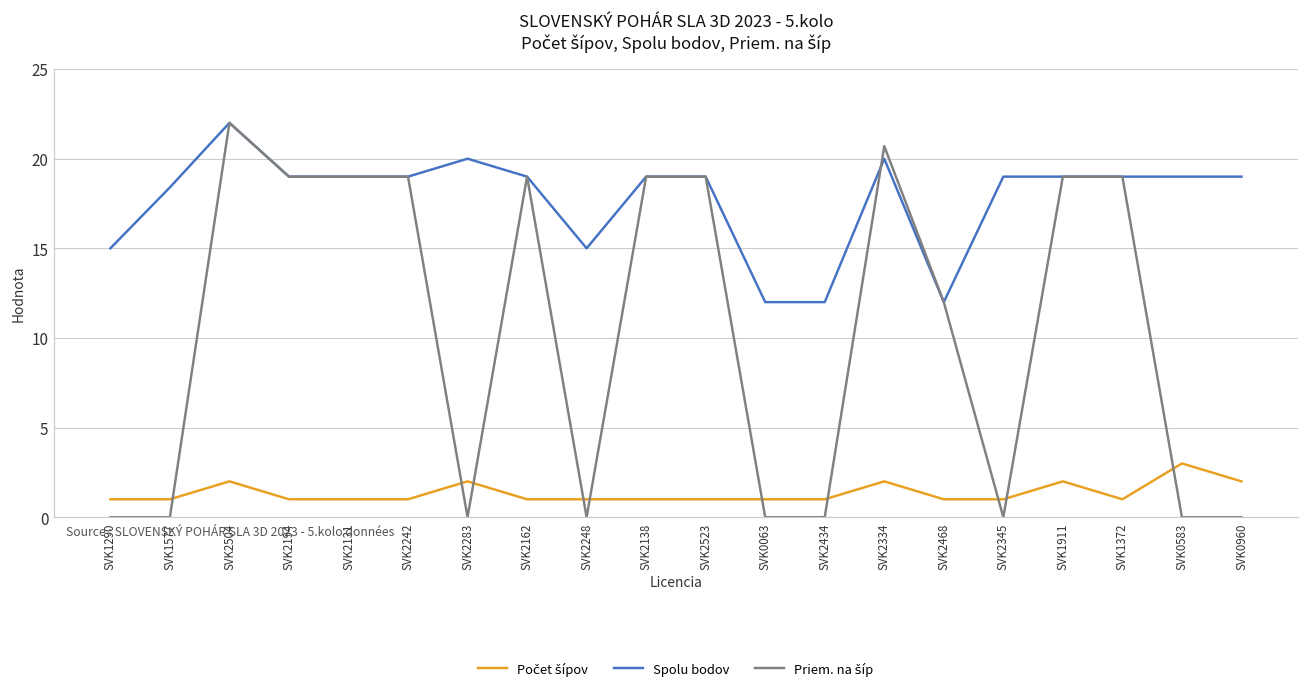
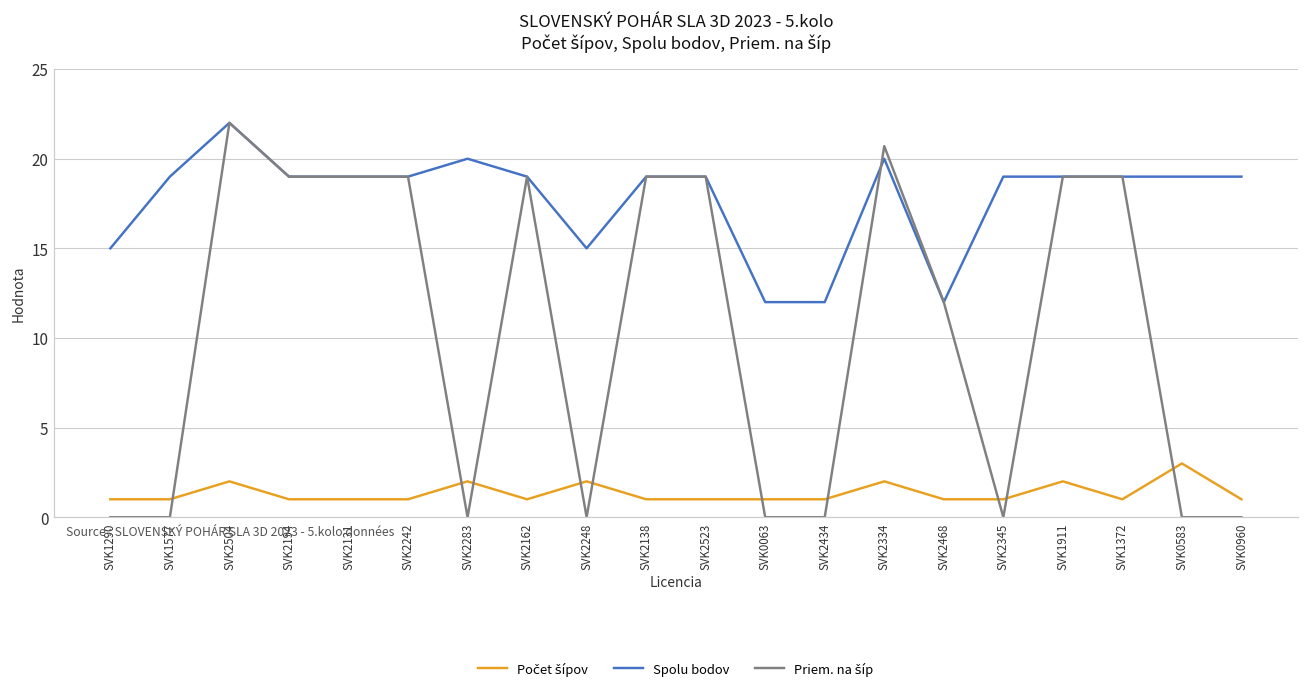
  {
    "Počet šípov": {
      "SVK1290": 1,
      "SVK1577": 1,
      "SVK2504": 2,
      "SVK2194": 1,
      "SVK2131": 1,
      "SVK2242": 1,
      "SVK2283": 2,
      "SVK2162": 1,
-     "SVK2248": 1,
+     "SVK2248": 2,
      "SVK2138": 1,
      "SVK2523": 1,
      "SVK0063": 1,
      "SVK2434": 1,
      "SVK2334": 2,
      "SVK2468": 1,
      "SVK2345": 1,
      "SVK1911": 2,
      "SVK1372": 1,
      "SVK0583": 3,
-     "SVK0960": 2
+     "SVK0960": 1
    },
    "Spolu bodov": {
      "SVK1290": 15.0,
-     "SVK1577": 18.4,
+     "SVK1577": 19.0,
      "SVK2283": 20.0,
      "SVK2248": 15.0,
      "SVK0063": 12.0,
      "SVK2434": 12.0,
      "SVK2334": 20.0,
      "SVK2345": 19.0,
      "SVK0583": 19.0,
      "SVK0960": 19.0
    },
    "Priem. na šíp": {
      "SVK1290": 0.0,
      "SVK1577": 0.0,
      "SVK2283": 0.0,
      "SVK2248": 0.0,
      "SVK0063": 0.0,
      "SVK2434": 0.0,
      "SVK2334": 20.7,
      "SVK2345": 0.0,
      "SVK0583": 0.0,
      "SVK0960": 0.0
    }
  }
